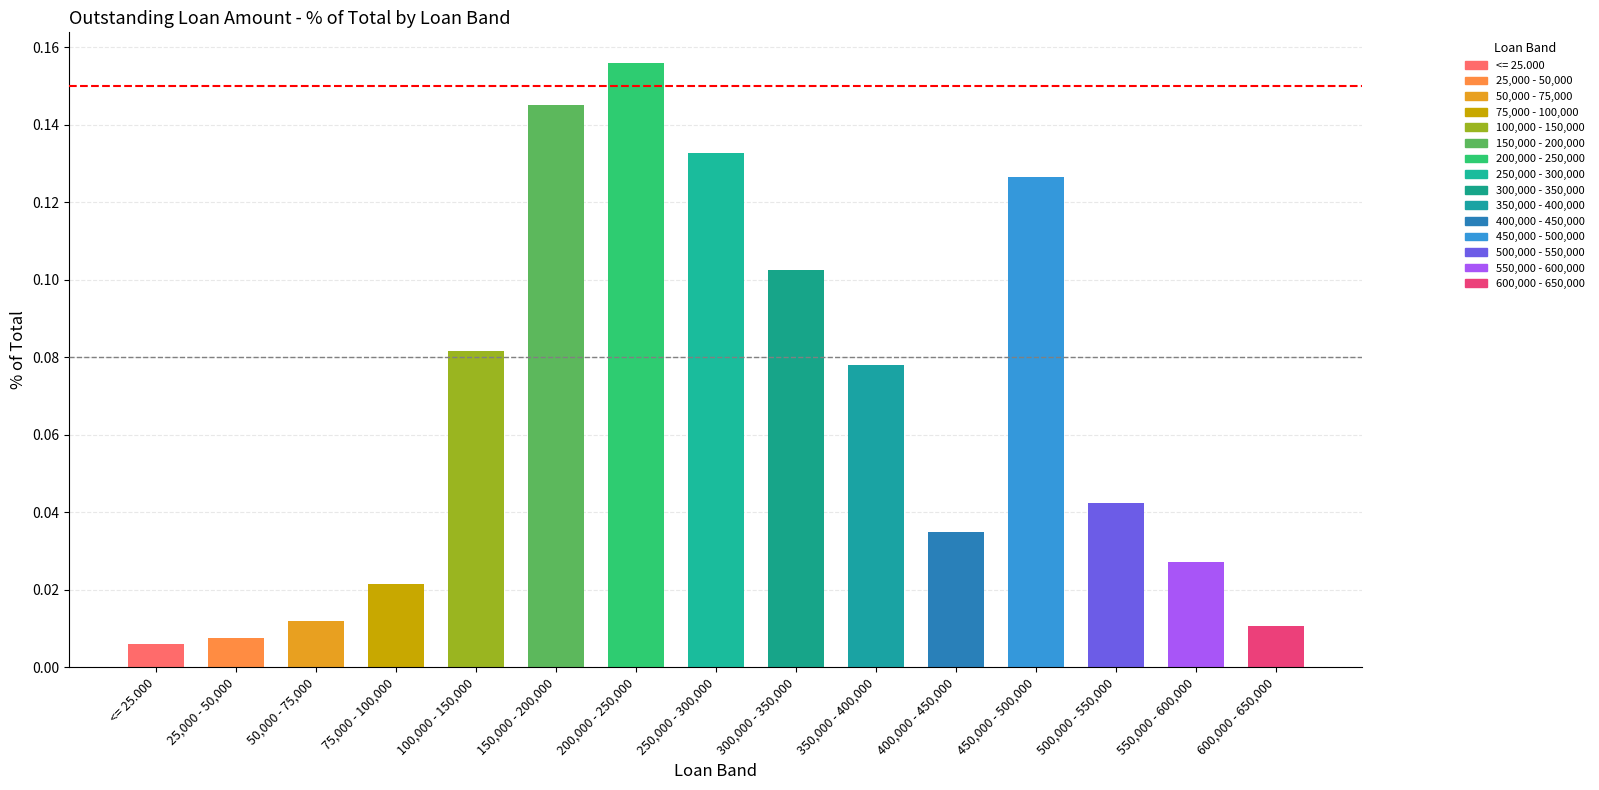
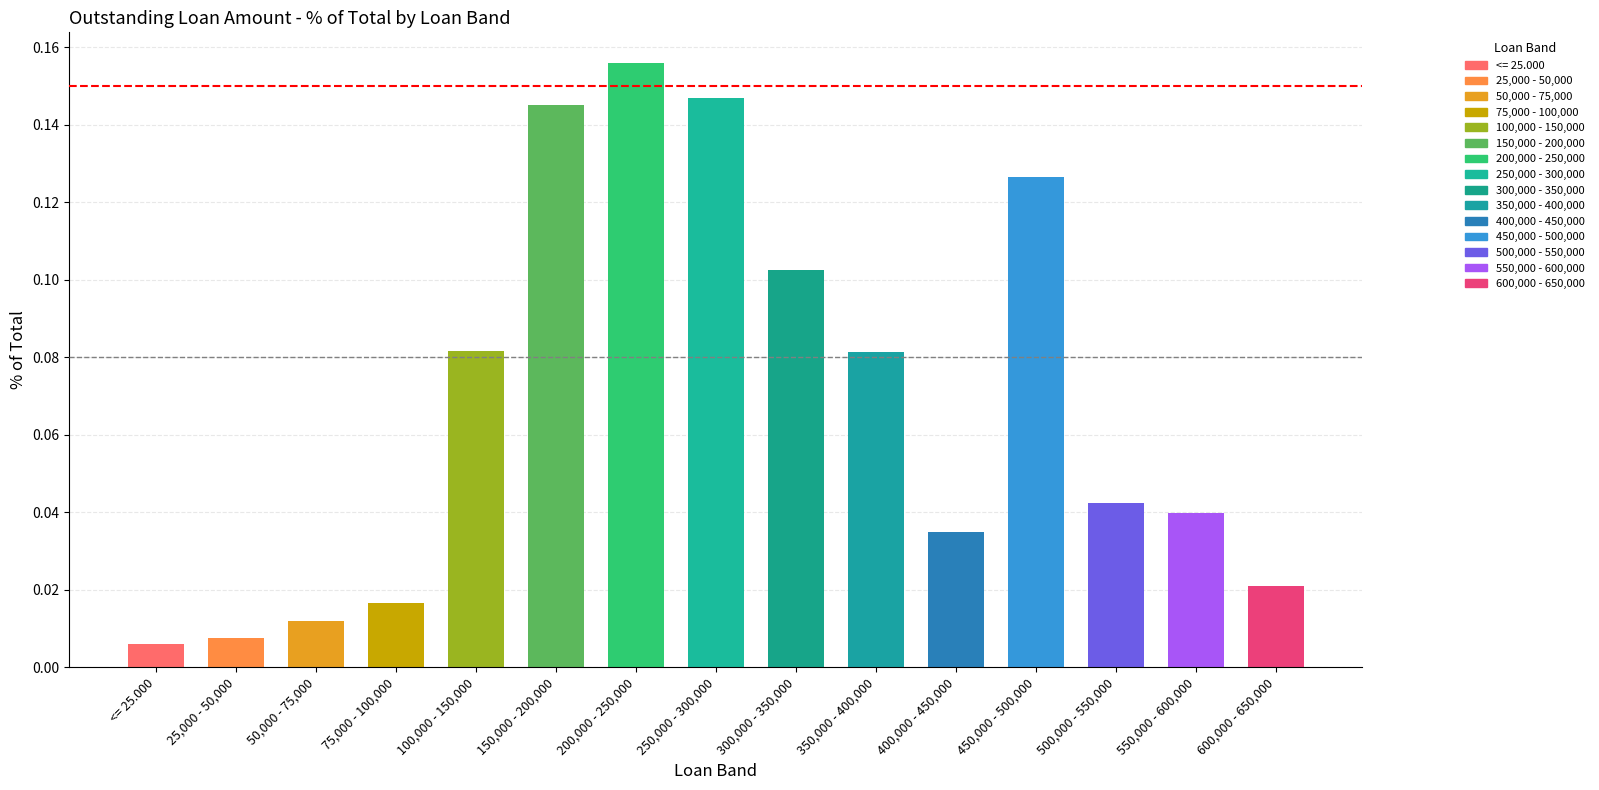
  {
    "<= 25.000": 0.006,
    "25,000 - 50,000": 0.007,
    "50,000 - 75,000": 0.012,
-   "75,000 - 100,000": 0.022,
+   "75,000 - 100,000": 0.016,
    "100,000 - 150,000": 0.082,
    "150,000 - 200,000": 0.145,
    "200,000 - 250,000": 0.156,
-   "250,000 - 300,000": 0.133,
+   "250,000 - 300,000": 0.147,
    "300,000 - 350,000": 0.102,
-   "350,000 - 400,000": 0.078,
+   "350,000 - 400,000": 0.081,
    "400,000 - 450,000": 0.035,
    "450,000 - 500,000": 0.126,
    "500,000 - 550,000": 0.042,
-   "550,000 - 600,000": 0.027,
-   "600,000 - 650,000": 0.011
+   "550,000 - 600,000": 0.040,
+   "600,000 - 650,000": 0.021
  }
